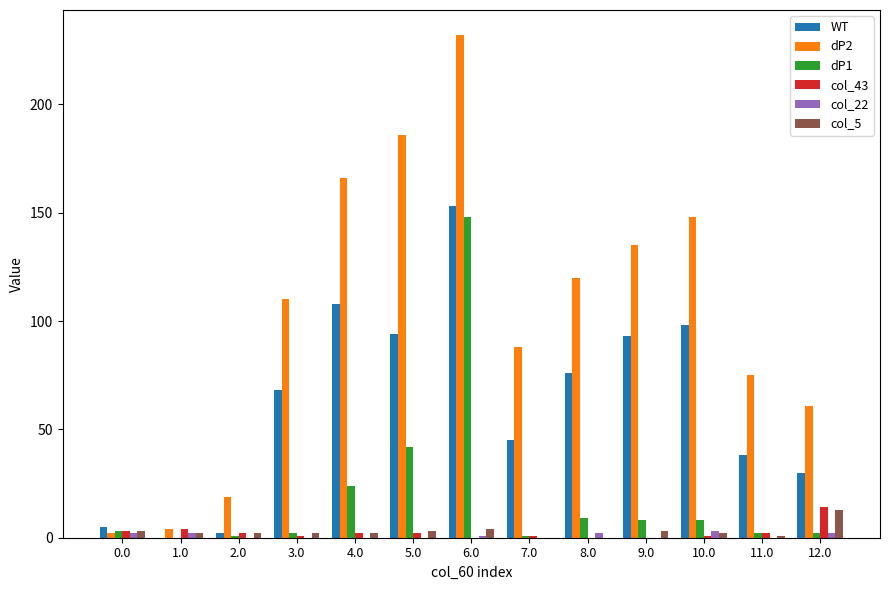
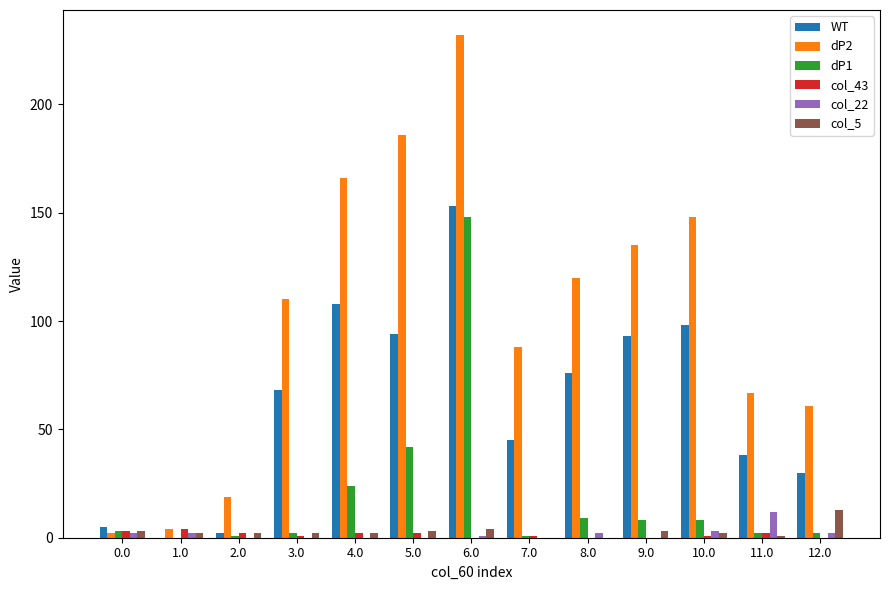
  {
    "WT": {
      "0.0": 5,
      "1.0": 0,
      "2.0": 2,
      "3.0": 68,
      "4.0": 108,
      "5.0": 94,
      "6.0": 153,
      "7.0": 45,
      "8.0": 76,
      "9.0": 93,
      "10.0": 98,
      "11.0": 38,
      "12.0": 30
    },
    "dP2": {
      "0.0": 2,
      "1.0": 4,
      "2.0": 19,
      "3.0": 110,
      "4.0": 166,
      "5.0": 186,
      "6.0": 232,
      "7.0": 88,
      "8.0": 120,
      "9.0": 135,
      "10.0": 148,
-     "11.0": 75,
+     "11.0": 67,
      "12.0": 61
    },
    "dP1": {
      "0.0": 3,
      "1.0": 0,
      "3.0": 2,
      "4.0": 24,
      "5.0": 42,
      "6.0": 148,
      "8.0": 9,
      "9.0": 8,
      "10.0": 8,
      "11.0": 2,
      "12.0": 2
    },
    "col_43": {
      "0.0": 3,
      "1.0": 4,
      "2.0": 2,
      "4.0": 2,
      "5.0": 2,
      "6.0": 0,
      "8.0": 0,
      "9.0": 0,
      "11.0": 2,
-     "12.0": 14
+     "12.0": 0
    },
    "col_22": {
      "0.0": 2,
      "1.0": 2,
      "2.0": 0,
      "3.0": 0,
      "4.0": 0,
      "5.0": 0,
      "7.0": 0,
      "8.0": 2,
      "9.0": 0,
      "10.0": 3,
-     "11.0": 0,
+     "11.0": 12,
      "12.0": 2
    },
    "col_5": {
      "0.0": 3,
      "1.0": 2,
      "2.0": 2,
      "3.0": 2,
      "4.0": 2,
      "5.0": 3,
      "6.0": 4,
      "7.0": 0,
      "8.0": 0,
      "9.0": 3,
      "10.0": 2,
      "12.0": 13
    }
  }
